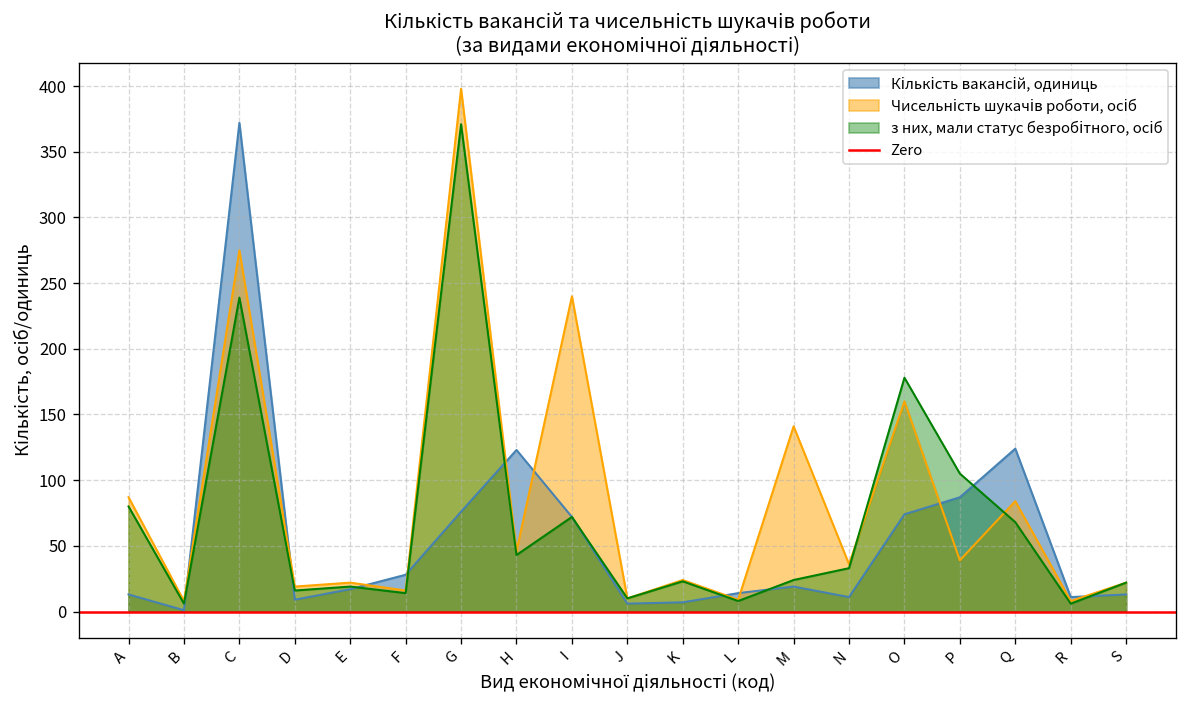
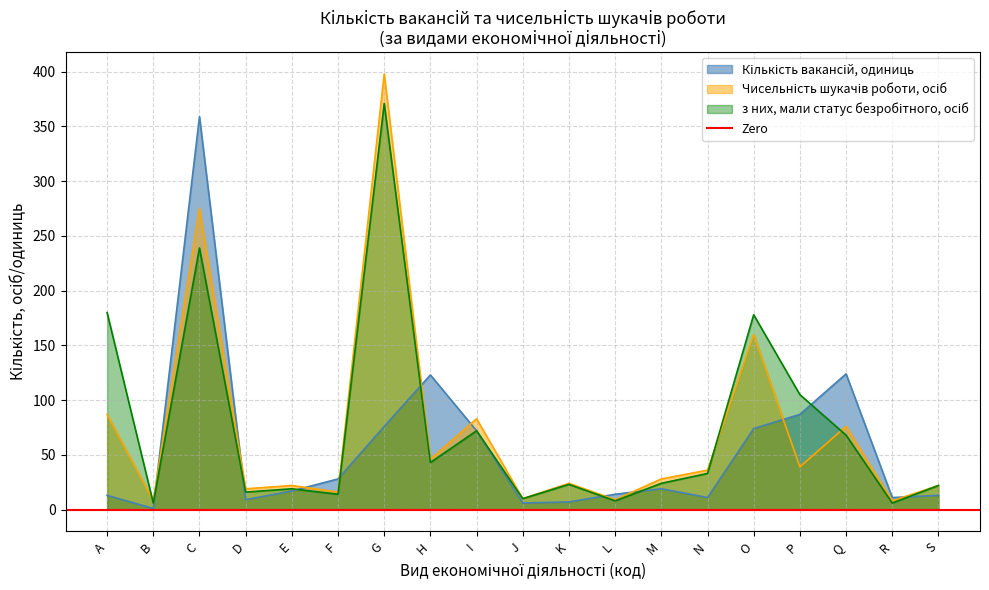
  {
    "Кількість вакансій, одиниць": {
      "A": 13,
      "B": 1,
-     "C": 372,
+     "C": 359,
      "D": 9,
      "F": 28,
      "G": 76,
      "H": 123,
      "J": 6,
      "K": 7,
      "L": 14,
      "M": 19,
      "N": 11,
      "O": 74,
      "P": 87,
      "Q": 124,
      "R": 11,
      "S": 13
    },
    "Чисельність шукачів роботи, осіб": {
      "A": 87,
      "C": 275,
      "D": 19,
      "E": 22,
      "G": 398,
      "H": 46,
-     "I": 240,
-     "M": 141,
+     "I": 83,
+     "M": 28,
      "N": 36,
      "O": 160,
      "P": 39,
-     "Q": 84
+     "Q": 76
    },
    "з них, мали статус безробітного, осіб": {
-     "A": 80,
+     "A": 180,
      "C": 239,
      "D": 16,
      "G": 371,
      "H": 43,
      "M": 24,
      "N": 33,
      "O": 178,
      "P": 105,
      "Q": 68
    }
  }
